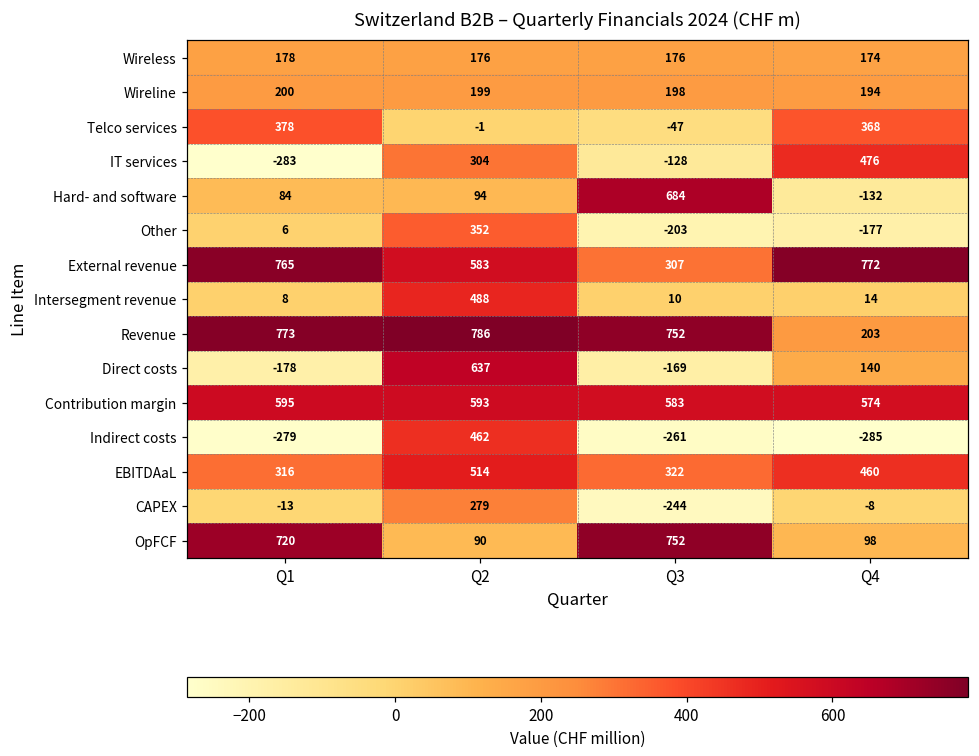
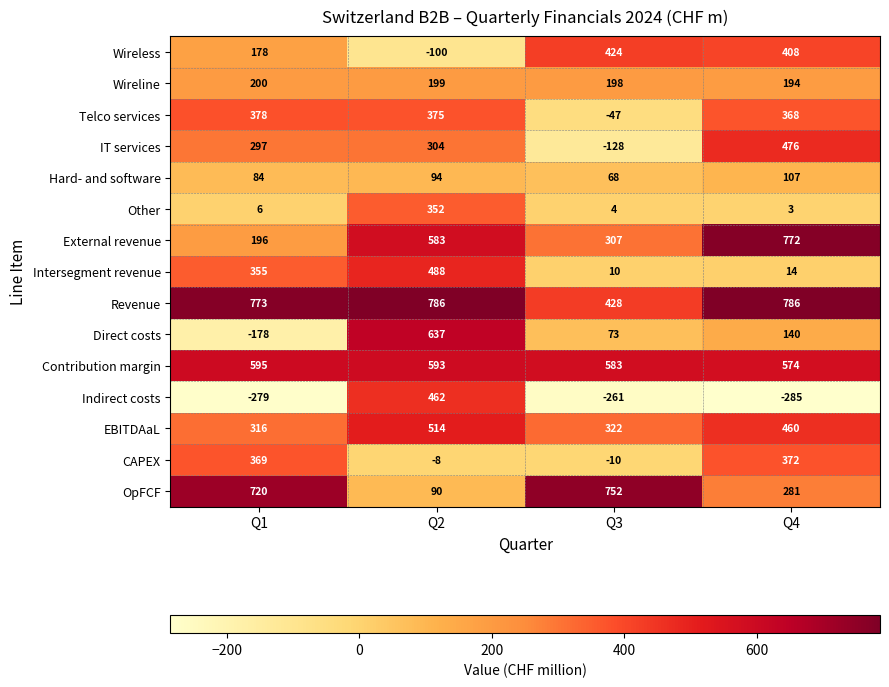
  {
    "Wireless": {
      "Q1": 178,
-     "Q2": 176,
-     "Q3": 176,
-     "Q4": 174
+     "Q2": -100,
+     "Q3": 424,
+     "Q4": 408
    },
    "Wireline": {
      "Q1": 200,
      "Q2": 199,
      "Q3": 198,
      "Q4": 194
    },
    "Telco services": {
      "Q1": 378,
-     "Q2": -1,
+     "Q2": 375,
      "Q3": -47,
      "Q4": 368
    },
    "IT services": {
-     "Q1": -283,
+     "Q1": 297,
      "Q2": 304,
      "Q3": -128,
      "Q4": 476
    },
    "Hard- and software": {
      "Q1": 84,
      "Q2": 94,
-     "Q3": 684,
-     "Q4": -132
+     "Q3": 68,
+     "Q4": 107
    },
    "Other": {
      "Q1": 6,
      "Q2": 352,
-     "Q3": -203,
-     "Q4": -177
+     "Q3": 4,
+     "Q4": 3
    },
    "External revenue": {
-     "Q1": 765,
+     "Q1": 196,
      "Q2": 583,
      "Q3": 307,
      "Q4": 772
    },
    "Intersegment revenue": {
-     "Q1": 8,
+     "Q1": 355,
      "Q2": 488,
      "Q3": 10,
      "Q4": 14
    },
    "Revenue": {
      "Q1": 773,
      "Q2": 786,
-     "Q3": 752,
-     "Q4": 203
+     "Q3": 428,
+     "Q4": 786
    },
    "Direct costs": {
      "Q1": -178,
      "Q2": 637,
-     "Q3": -169,
+     "Q3": 73,
      "Q4": 140
    },
    "Contribution margin": {
      "Q1": 595,
      "Q2": 593,
      "Q3": 583,
      "Q4": 574
    },
    "Indirect costs": {
      "Q1": -279,
      "Q2": 462,
      "Q3": -261,
      "Q4": -285
    },
    "EBITDAaL": {
      "Q1": 316,
      "Q2": 514,
      "Q3": 322,
      "Q4": 460
    },
    "CAPEX": {
-     "Q1": -13,
-     "Q2": 279,
-     "Q3": -244,
-     "Q4": -8
+     "Q1": 369,
+     "Q2": -8,
+     "Q3": -10,
+     "Q4": 372
    },
    "OpFCF": {
      "Q1": 720,
      "Q2": 90,
      "Q3": 752,
-     "Q4": 98
+     "Q4": 281
    }
  }
